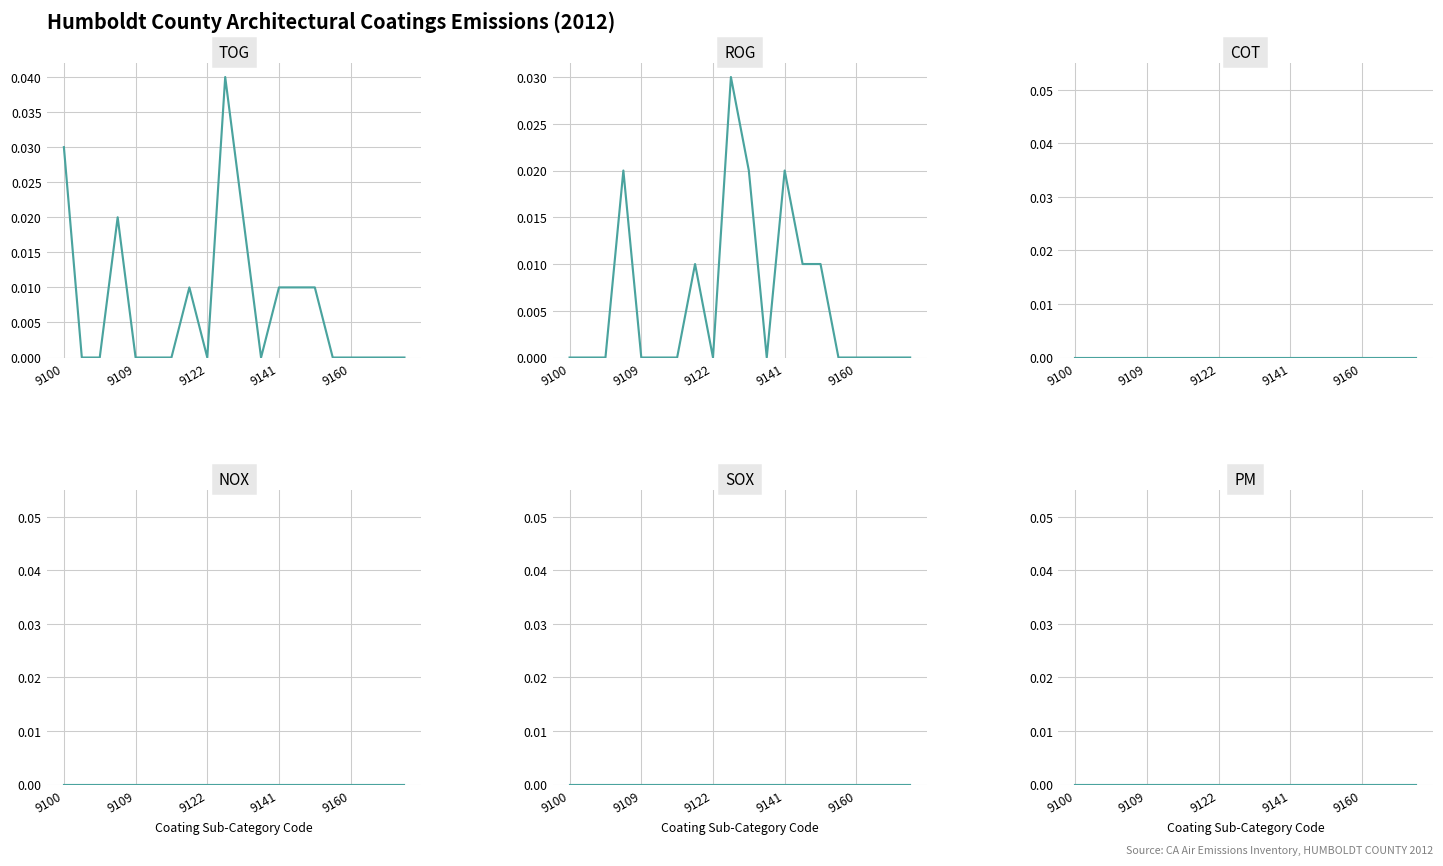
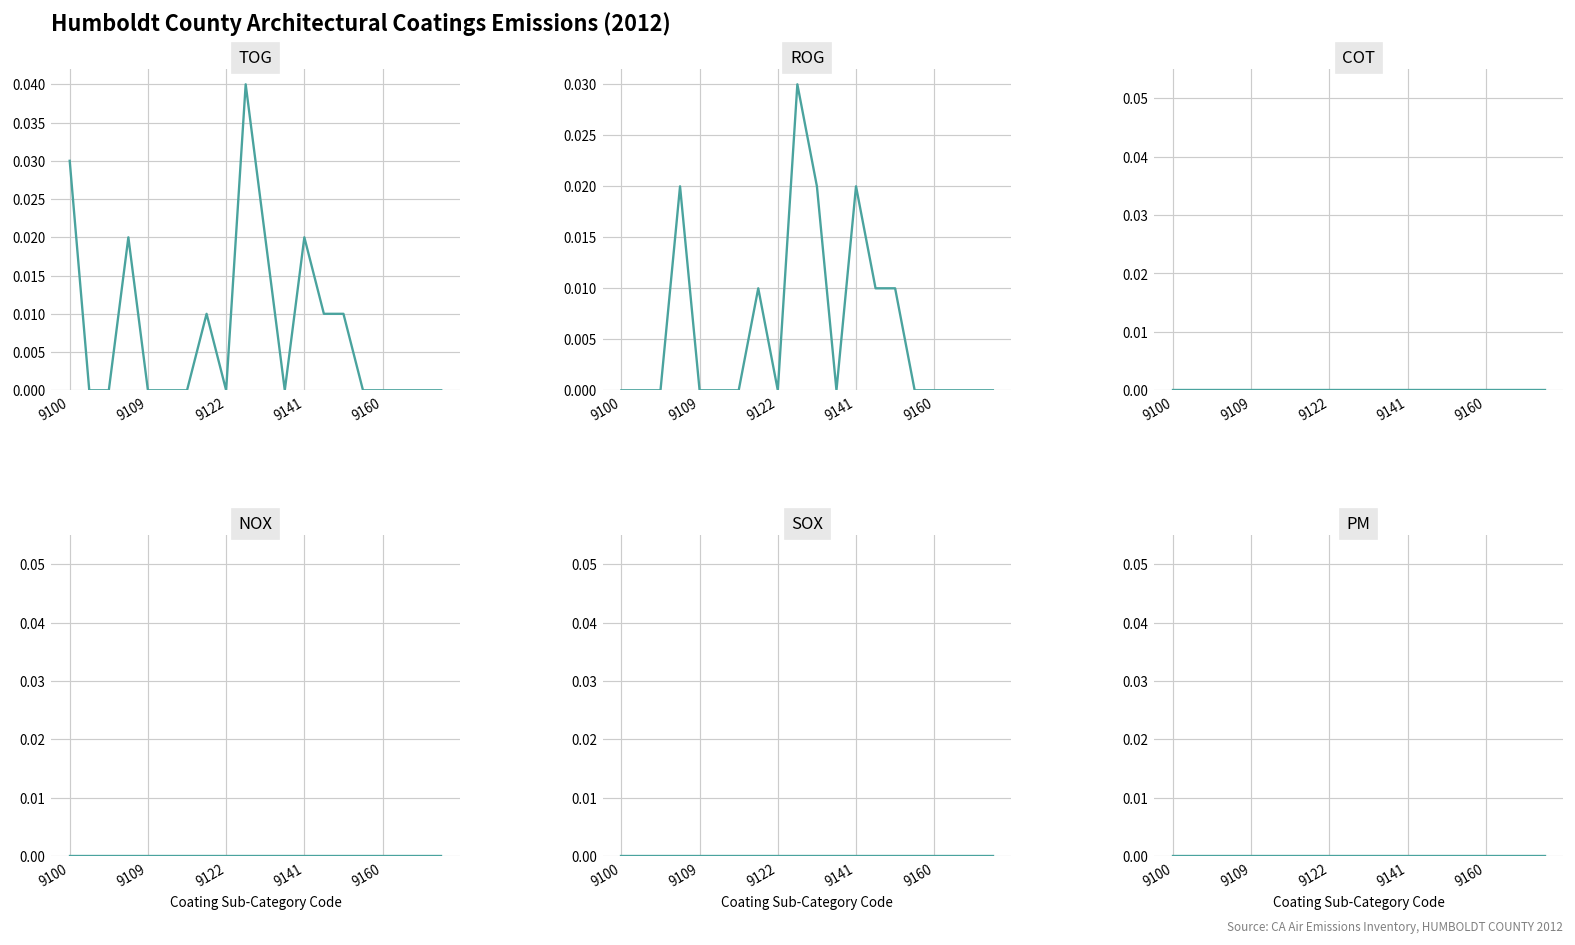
  {
    "TOG": {
      "9100": 0.03,
      "9109": 0.00,
      "9122": 0.00,
-     "9141": 0.01,
+     "9141": 0.02,
      "9160": 0.00
    },
    "ROG": {
      "9100": 0.000,
      "9109": 0.000,
      "9122": 0.000,
      "9141": 0.020,
      "9160": 0.000
    },
    "COT": {
      "9100": 0.000,
      "9109": 0.000,
      "9122": 0.000,
      "9141": 0.000,
      "9160": 0.000
    },
    "NOX": {
      "9100": 0.000,
      "9109": 0.000,
      "9122": 0.000,
      "9141": 0.000,
      "9160": 0.000
    },
    "SOX": {
      "9100": 0.000,
      "9109": 0.000,
      "9122": 0.000,
      "9141": 0.000,
      "9160": 0.000
    },
    "PM": {
      "9100": 0.000,
      "9109": 0.000,
      "9122": 0.000,
      "9141": 0.000,
      "9160": 0.000
    }
  }
